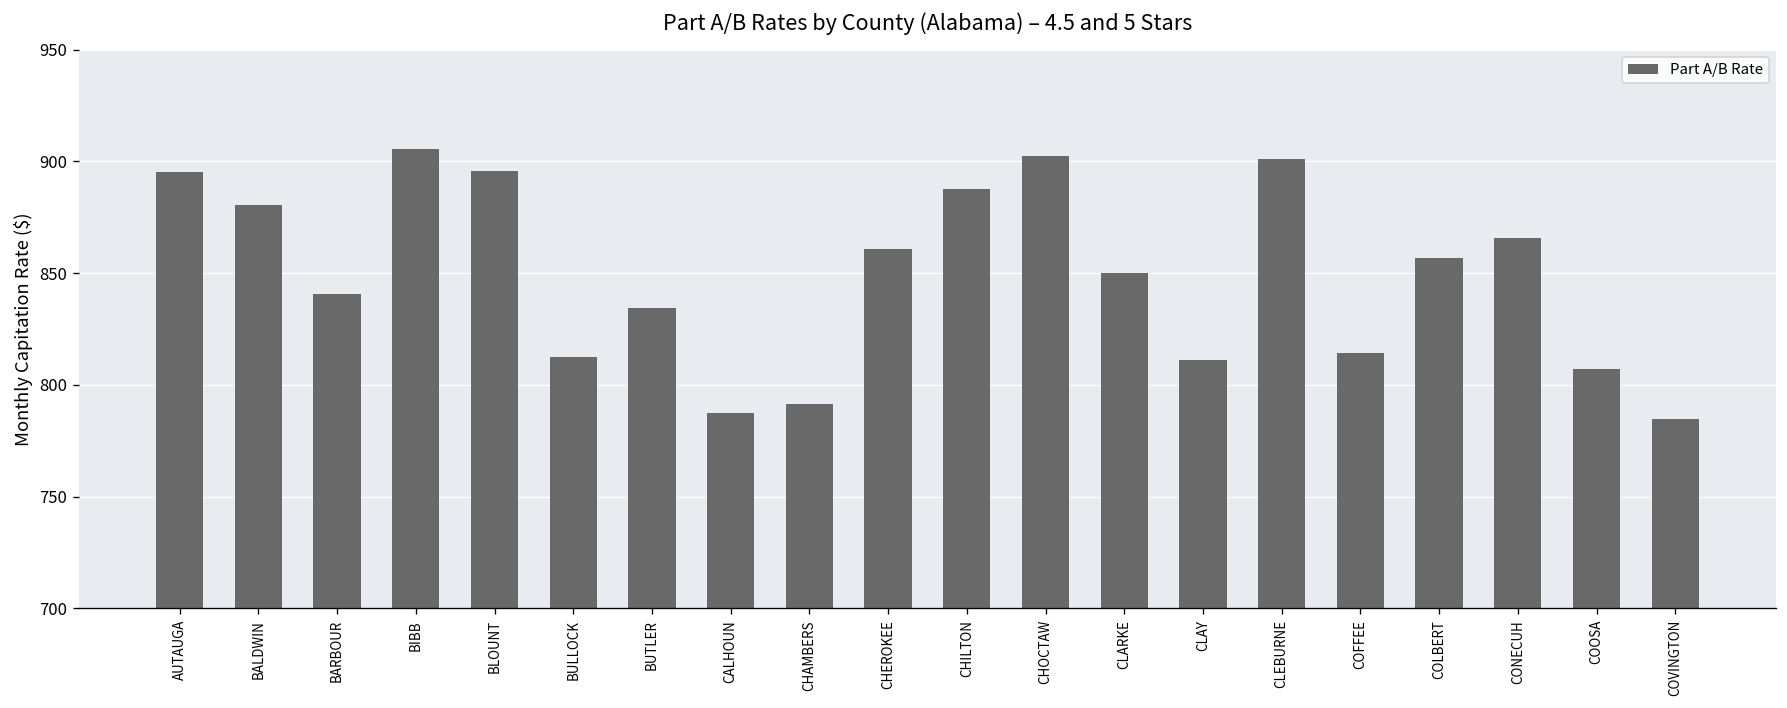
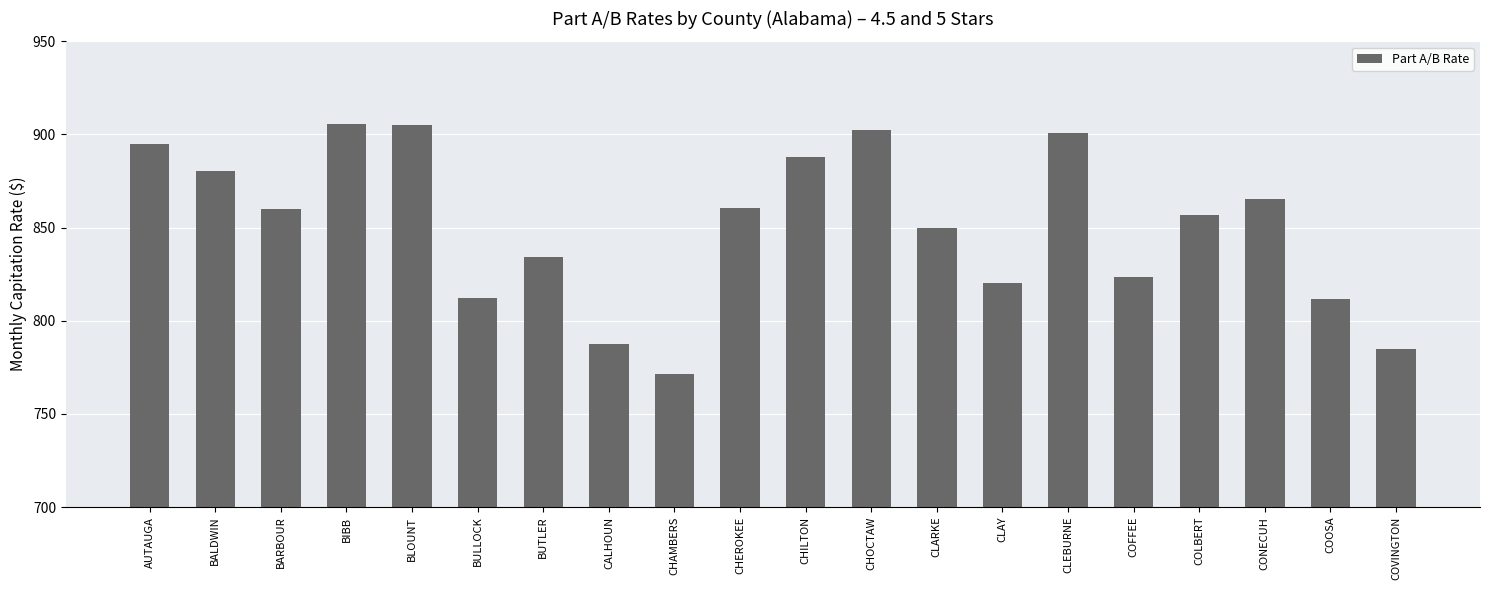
  {
    "AUTAUGA": 895,
    "BALDWIN": 881,
-   "BARBOUR": 841,
+   "BARBOUR": 860,
    "BIBB": 906,
-   "BLOUNT": 896,
+   "BLOUNT": 905,
    "BULLOCK": 812,
    "BUTLER": 834,
    "CALHOUN": 787,
-   "CHAMBERS": 791,
+   "CHAMBERS": 771,
    "CHEROKEE": 861,
    "CHILTON": 888,
    "CHOCTAW": 903,
    "CLARKE": 850,
-   "CLAY": 811,
+   "CLAY": 820,
    "CLEBURNE": 901,
-   "COFFEE": 814,
+   "COFFEE": 824,
    "COLBERT": 857,
    "CONECUH": 866,
-   "COOSA": 807,
+   "COOSA": 812,
    "COVINGTON": 785
  }
